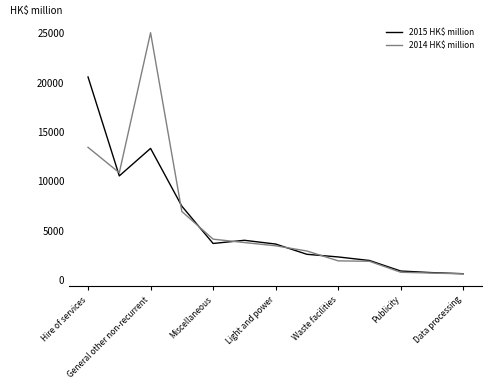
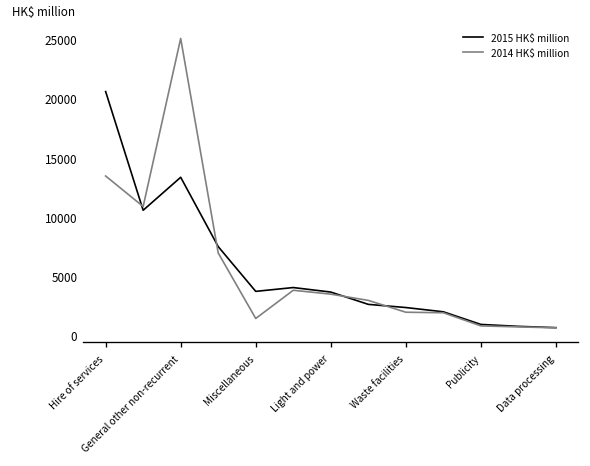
  {
    "2015 HK$ million": {
      "Hire of services": 21000,
      "General other non-recurrent": 13000,
      "Miscellaneous": 4000,
      "Waste facilities": 2000
    },
    "2014 HK$ million": {
      "Hire of services": 13000,
      "General other non-recurrent": 25000,
-     "Miscellaneous": 4000,
+     "Miscellaneous": 1000,
      "Waste facilities": 2000
    }
  }
